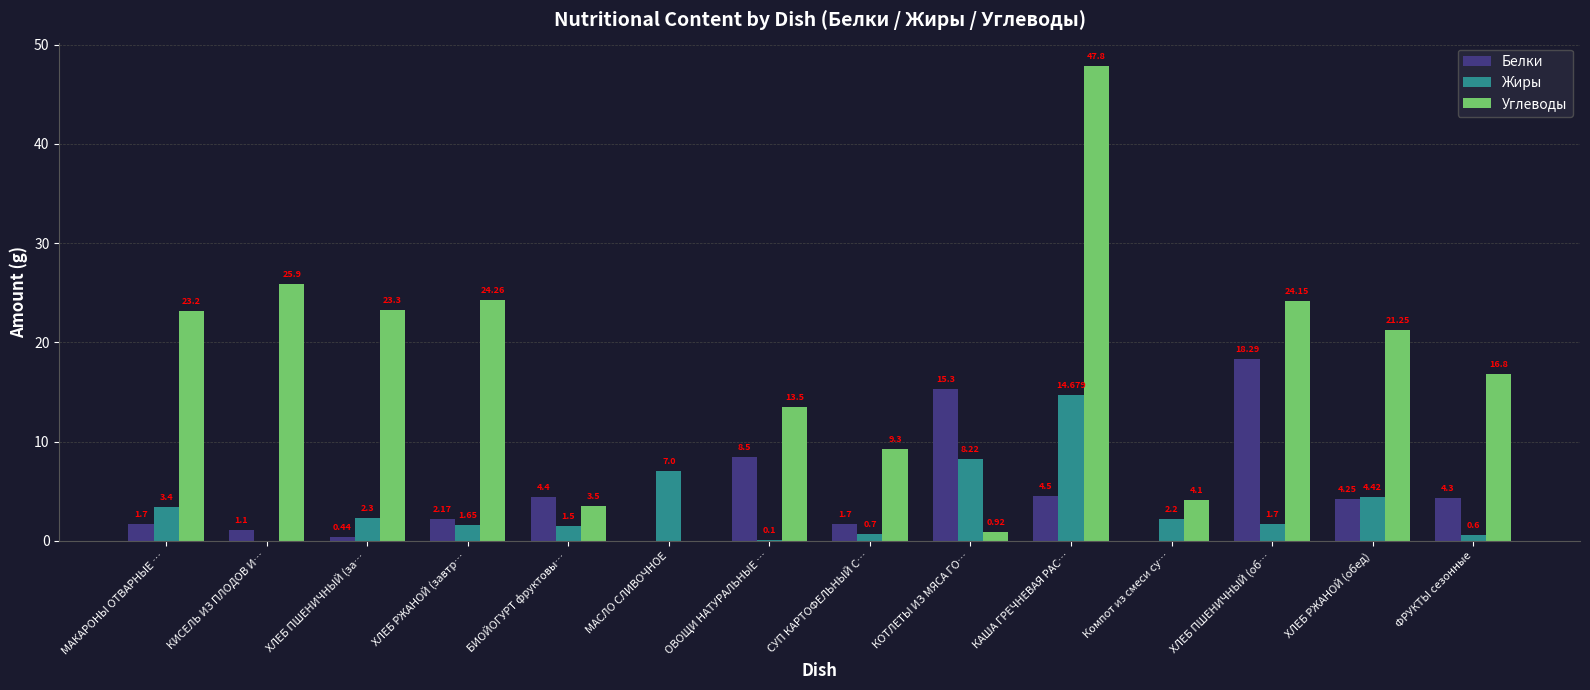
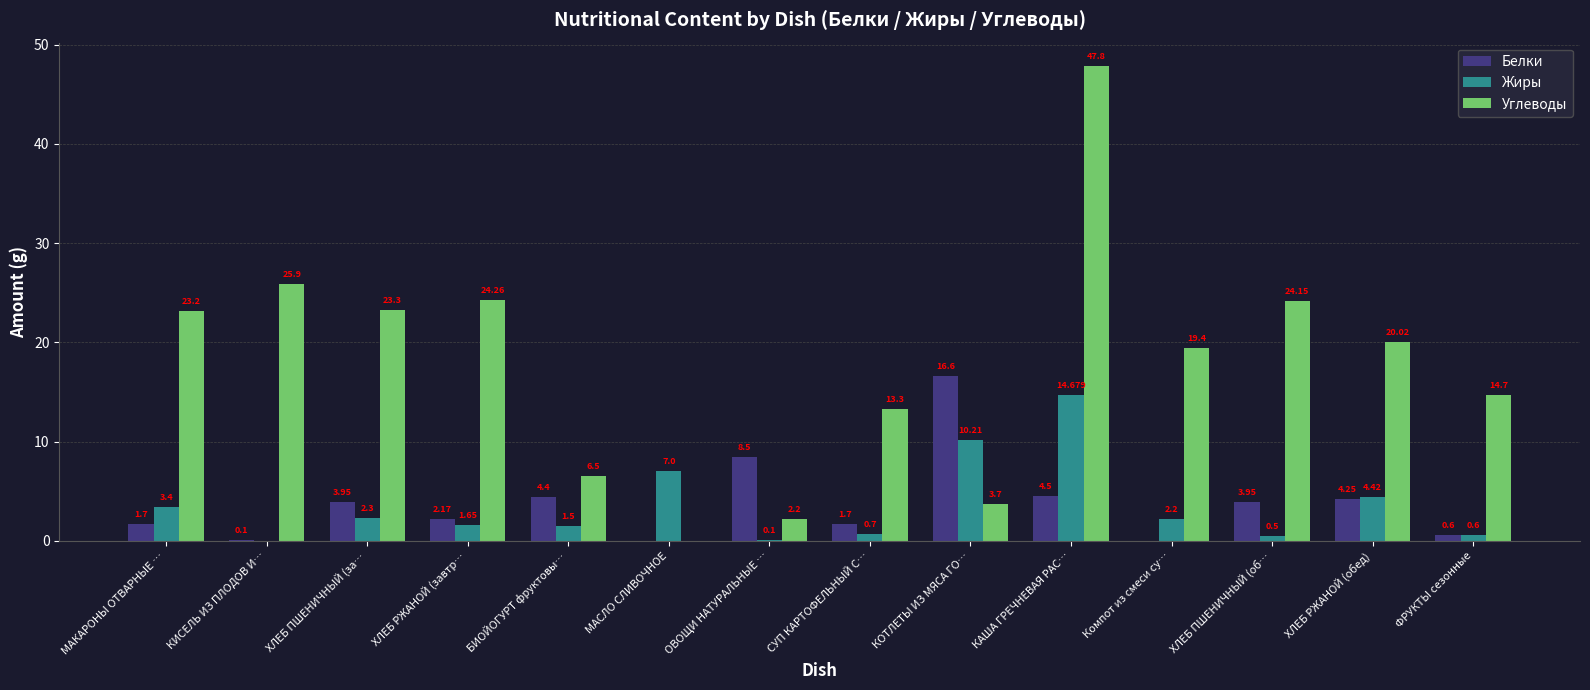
  {
    "Белки": {
      "МАКАРОНЫ ОТВАРНЫЕ …": 1.7,
-     "КИСЕЛЬ ИЗ ПЛОДОВ И…": 1.1,
-     "ХЛЕБ ПШЕНИЧНЫЙ (за…": 0.44,
+     "КИСЕЛЬ ИЗ ПЛОДОВ И…": 0.1,
+     "ХЛЕБ ПШЕНИЧНЫЙ (за…": 3.95,
      "ХЛЕБ РЖАНОЙ (завтр…": 2.17,
      "БИОЙОГУРТ фруктовы…": 4.4,
      "ОВОЩИ НАТУРАЛЬНЫЕ …": 8.5,
      "СУП КАРТОФЕЛЬНЫЙ С…": 1.7,
-     "КОТЛЕТЫ ИЗ МЯСА ГО…": 15.3,
+     "КОТЛЕТЫ ИЗ МЯСА ГО…": 16.6,
      "КАША ГРЕЧНЕВАЯ РАС…": 4.5,
-     "ХЛЕБ ПШЕНИЧНЫЙ (об…": 18.29,
+     "ХЛЕБ ПШЕНИЧНЫЙ (об…": 3.95,
      "ХЛЕБ РЖАНОЙ (обед)": 4.25,
-     "ФРУКТЫ сезонные": 4.3
+     "ФРУКТЫ сезонные": 0.6
    },
    "Жиры": {
      "МАКАРОНЫ ОТВАРНЫЕ …": 3.4,
      "ХЛЕБ ПШЕНИЧНЫЙ (за…": 2.3,
      "ХЛЕБ РЖАНОЙ (завтр…": 1.65,
      "БИОЙОГУРТ фруктовы…": 1.5,
      "МАСЛО СЛИВОЧНОЕ": 7.0,
      "ОВОЩИ НАТУРАЛЬНЫЕ …": 0.1,
      "СУП КАРТОФЕЛЬНЫЙ С…": 0.7,
-     "КОТЛЕТЫ ИЗ МЯСА ГО…": 8.22,
+     "КОТЛЕТЫ ИЗ МЯСА ГО…": 10.21,
      "КАША ГРЕЧНЕВАЯ РАС…": 14.679,
      "Компот из смеси су…": 2.2,
-     "ХЛЕБ ПШЕНИЧНЫЙ (об…": 1.7,
+     "ХЛЕБ ПШЕНИЧНЫЙ (об…": 0.5,
      "ХЛЕБ РЖАНОЙ (обед)": 4.42,
      "ФРУКТЫ сезонные": 0.6
    },
    "Углеводы": {
      "МАКАРОНЫ ОТВАРНЫЕ …": 23.2,
      "КИСЕЛЬ ИЗ ПЛОДОВ И…": 25.9,
      "ХЛЕБ ПШЕНИЧНЫЙ (за…": 23.3,
      "ХЛЕБ РЖАНОЙ (завтр…": 24.26,
-     "БИОЙОГУРТ фруктовы…": 3.5,
-     "ОВОЩИ НАТУРАЛЬНЫЕ …": 13.5,
-     "СУП КАРТОФЕЛЬНЫЙ С…": 9.3,
-     "КОТЛЕТЫ ИЗ МЯСА ГО…": 0.92,
+     "БИОЙОГУРТ фруктовы…": 6.5,
+     "ОВОЩИ НАТУРАЛЬНЫЕ …": 2.2,
+     "СУП КАРТОФЕЛЬНЫЙ С…": 13.3,
+     "КОТЛЕТЫ ИЗ МЯСА ГО…": 3.7,
      "КАША ГРЕЧНЕВАЯ РАС…": 47.8,
-     "Компот из смеси су…": 4.1,
+     "Компот из смеси су…": 19.4,
      "ХЛЕБ ПШЕНИЧНЫЙ (об…": 24.15,
-     "ХЛЕБ РЖАНОЙ (обед)": 21.25,
-     "ФРУКТЫ сезонные": 16.8
+     "ХЛЕБ РЖАНОЙ (обед)": 20.02,
+     "ФРУКТЫ сезонные": 14.7
    }
  }
